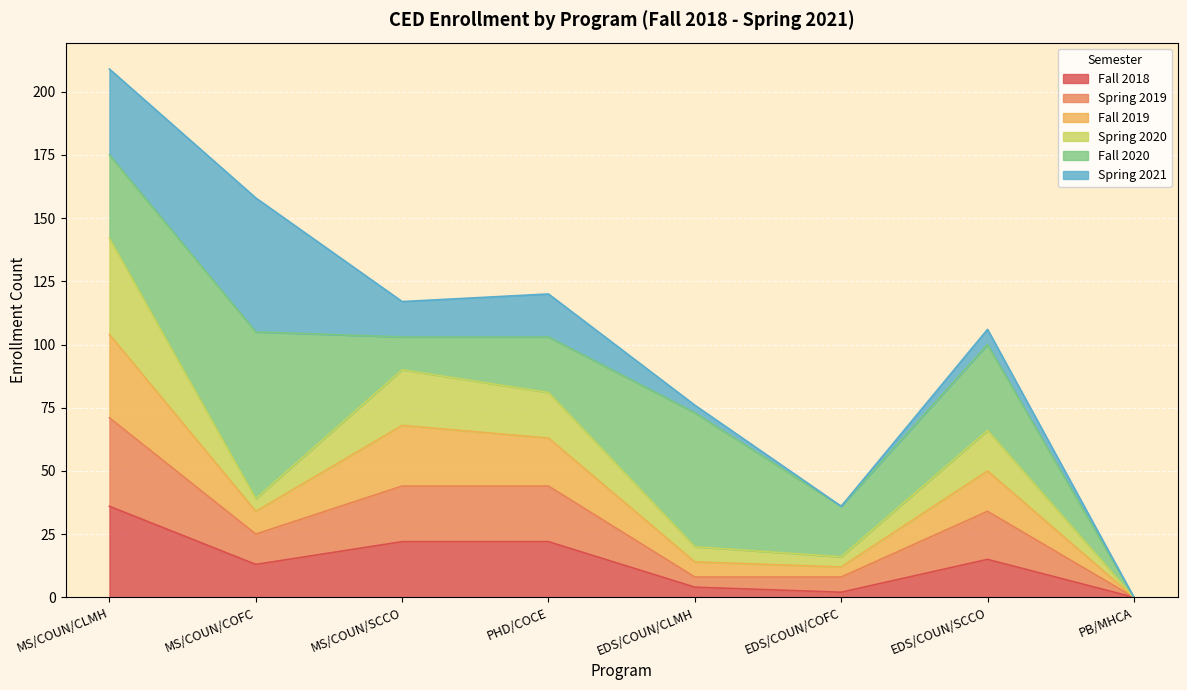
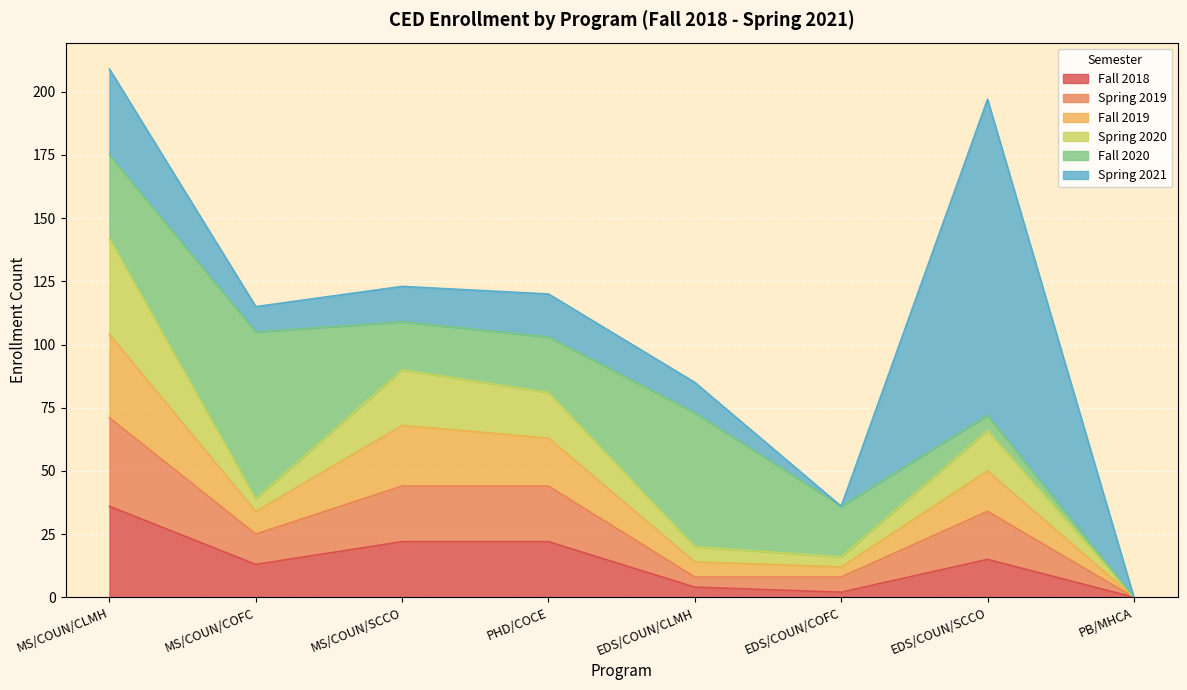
  {
    "Fall 2020": {
      "MS/COUN/CLMH": 33,
      "MS/COUN/COFC": 66,
-     "MS/COUN/SCCO": 13,
+     "MS/COUN/SCCO": 19,
      "PHD/COCE": 22,
      "EDS/COUN/CLMH": 53,
-     "EDS/COUN/SCCO": 34
+     "EDS/COUN/SCCO": 6
    },
    "Spring 2021": {
      "MS/COUN/CLMH": 34,
-     "MS/COUN/COFC": 53,
+     "MS/COUN/COFC": 10,
      "MS/COUN/SCCO": 14,
      "PHD/COCE": 17,
-     "EDS/COUN/CLMH": 3,
-     "EDS/COUN/SCCO": 6
+     "EDS/COUN/CLMH": 12,
+     "EDS/COUN/SCCO": 125
    }
  }
